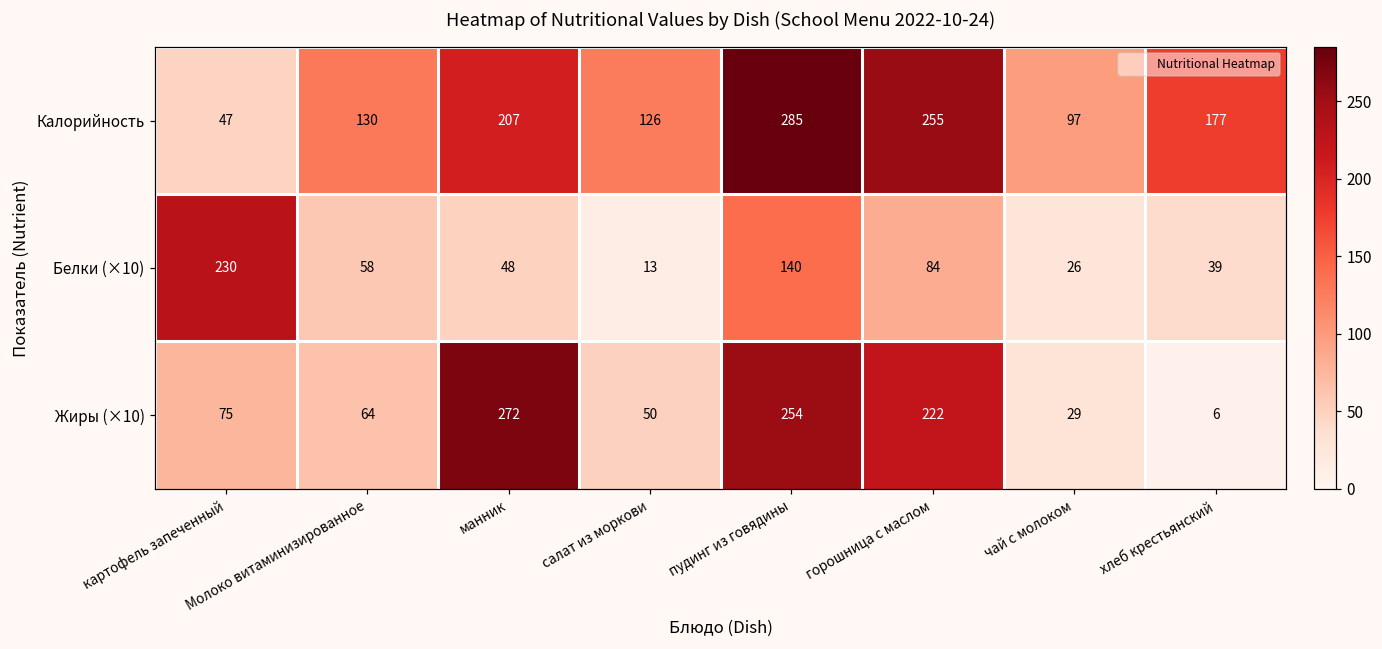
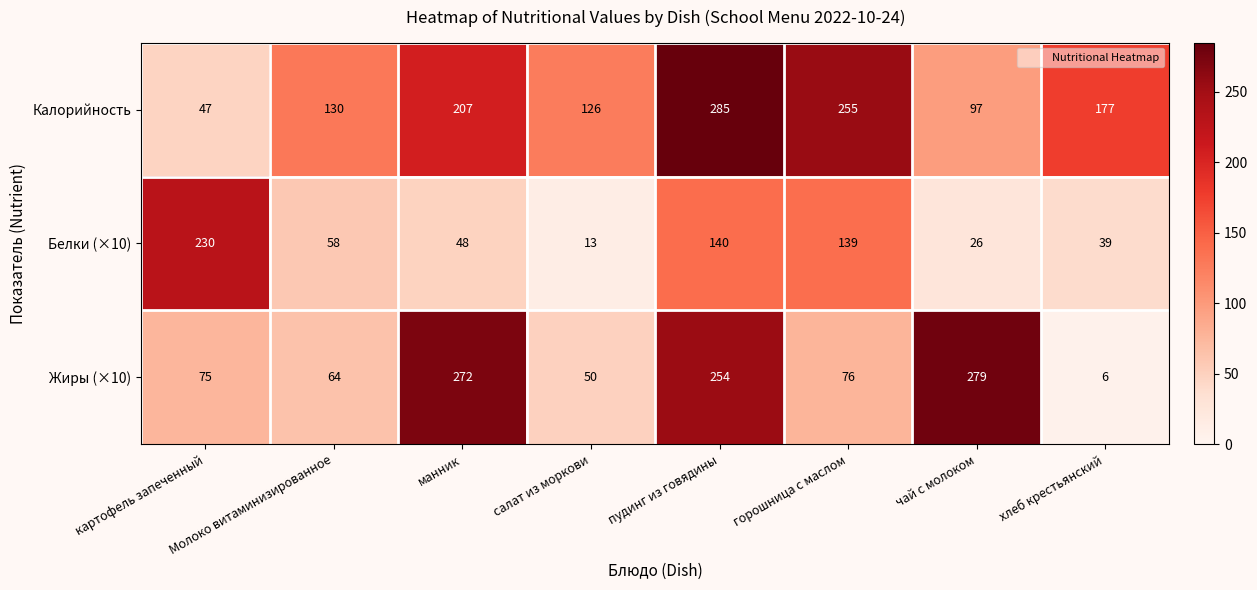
  {
    "Калорийность": {
      "картофель запеченный": 47,
      "Молоко витаминизированное": 130,
      "манник": 207,
      "салат из моркови": 126,
      "пудинг из говядины": 285,
      "горошница с маслом": 255,
      "чай с молоком": 97,
      "хлеб крестьянский": 177
    },
    "Белки (×10)": {
      "картофель запеченный": 230,
      "Молоко витаминизированное": 58,
      "манник": 48,
      "салат из моркови": 13,
      "пудинг из говядины": 140,
-     "горошница с маслом": 84,
+     "горошница с маслом": 139,
      "чай с молоком": 26,
      "хлеб крестьянский": 39
    },
    "Жиры (×10)": {
      "картофель запеченный": 75,
      "Молоко витаминизированное": 64,
      "манник": 272,
      "салат из моркови": 50,
      "пудинг из говядины": 254,
-     "горошница с маслом": 222,
-     "чай с молоком": 29,
+     "горошница с маслом": 76,
+     "чай с молоком": 279,
      "хлеб крестьянский": 6
    }
  }
